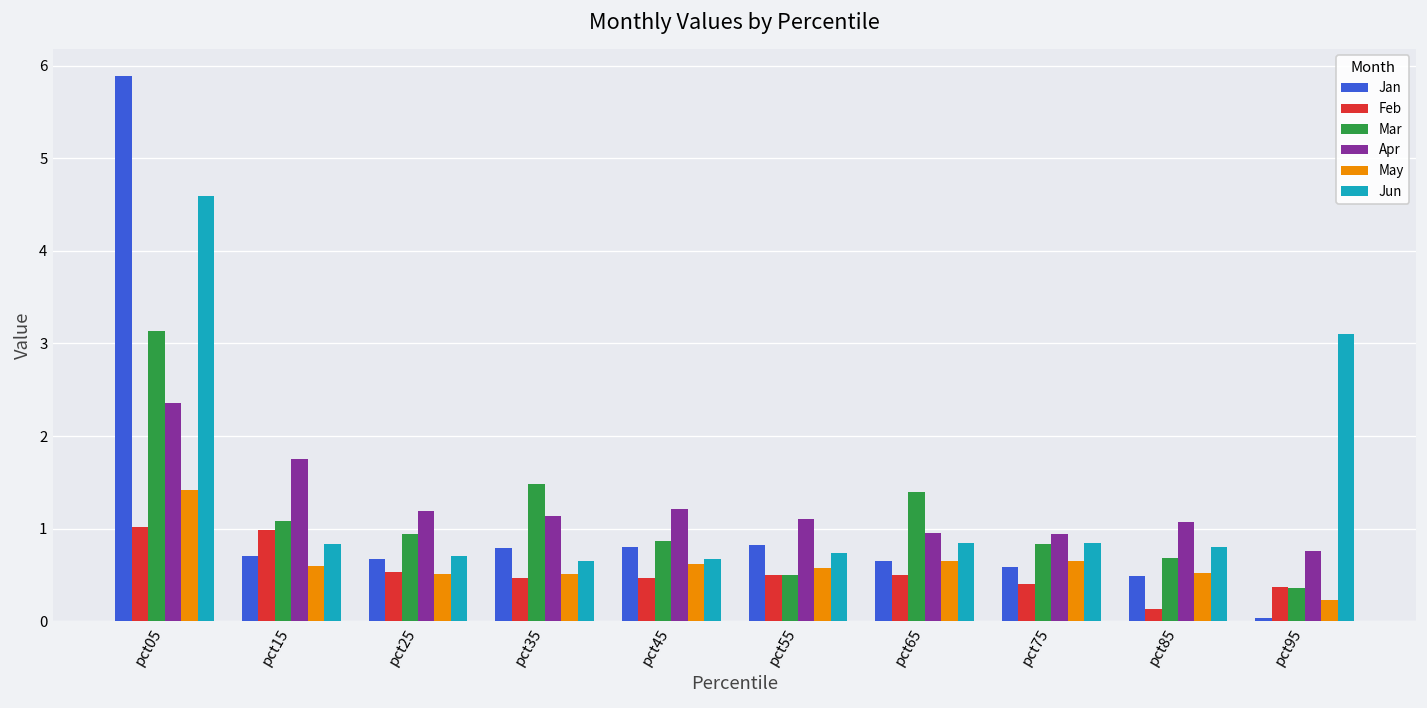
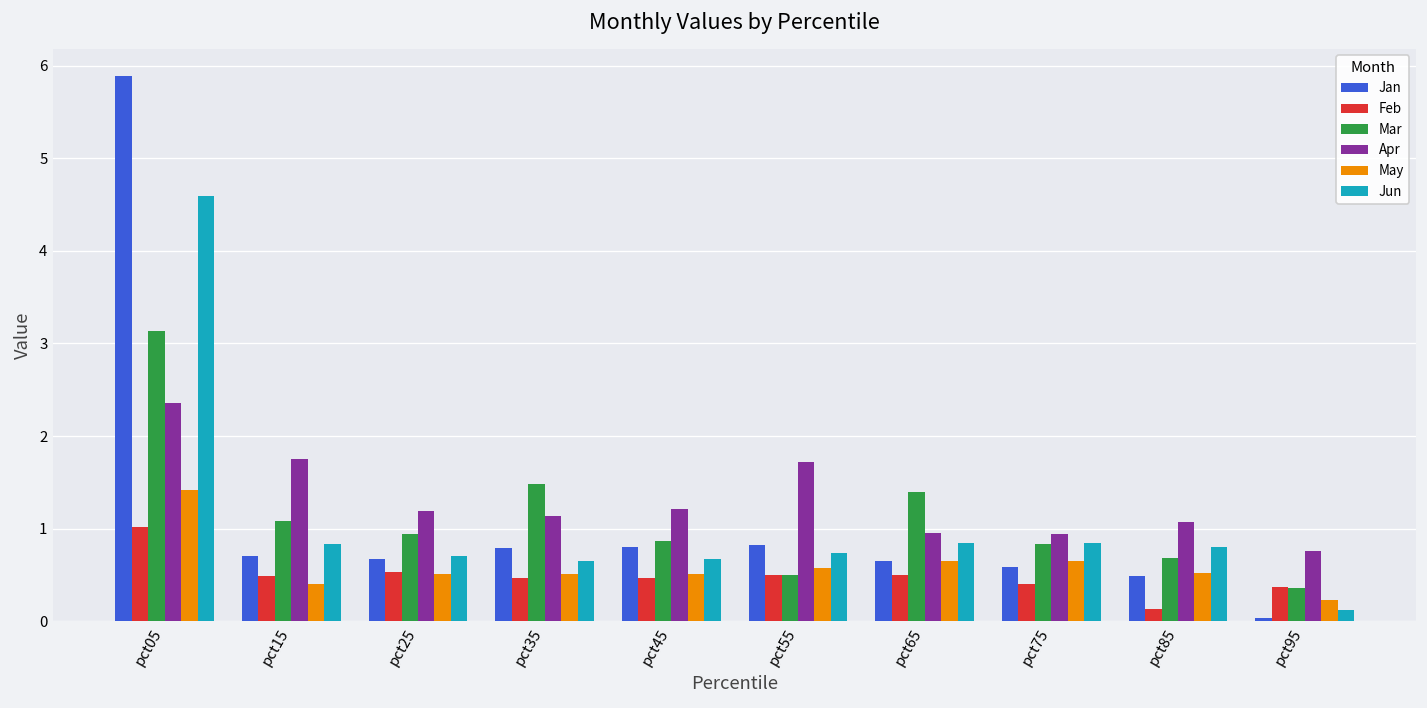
  {
    "Jan": {
      "pct05": 5.9,
      "pct15": 0.7,
      "pct25": 0.7,
      "pct35": 0.8,
      "pct45": 0.8,
      "pct55": 0.8,
      "pct65": 0.6,
      "pct75": 0.6,
      "pct85": 0.5,
      "pct95": 0.0
    },
    "Feb": {
      "pct05": 1.0,
-     "pct15": 1.0,
+     "pct15": 0.5,
      "pct25": 0.5,
      "pct35": 0.5,
      "pct45": 0.5,
      "pct55": 0.5,
      "pct65": 0.5,
      "pct75": 0.4,
      "pct85": 0.1,
      "pct95": 0.4
    },
    "Mar": {
      "pct05": 3.1,
      "pct15": 1.1,
      "pct25": 0.9,
      "pct35": 1.5,
      "pct45": 0.9,
      "pct55": 0.5,
      "pct65": 1.4,
      "pct75": 0.8,
      "pct85": 0.7,
      "pct95": 0.4
    },
    "Apr": {
      "pct05": 2.4,
      "pct15": 1.7,
      "pct25": 1.2,
      "pct35": 1.1,
      "pct45": 1.2,
-     "pct55": 1.1,
+     "pct55": 1.7,
      "pct65": 1.0,
      "pct75": 0.9,
      "pct85": 1.1,
      "pct95": 0.8
    },
    "May": {
      "pct05": 1.4,
-     "pct15": 0.6,
+     "pct15": 0.4,
      "pct25": 0.5,
      "pct35": 0.5,
-     "pct45": 0.6,
+     "pct45": 0.5,
      "pct55": 0.6,
      "pct65": 0.7,
      "pct75": 0.7,
      "pct85": 0.5,
      "pct95": 0.2
    },
    "Jun": {
      "pct05": 4.6,
      "pct15": 0.8,
      "pct25": 0.7,
      "pct35": 0.6,
      "pct45": 0.7,
      "pct55": 0.7,
      "pct65": 0.8,
      "pct75": 0.8,
      "pct85": 0.8,
-     "pct95": 3.1
+     "pct95": 0.1
    }
  }
